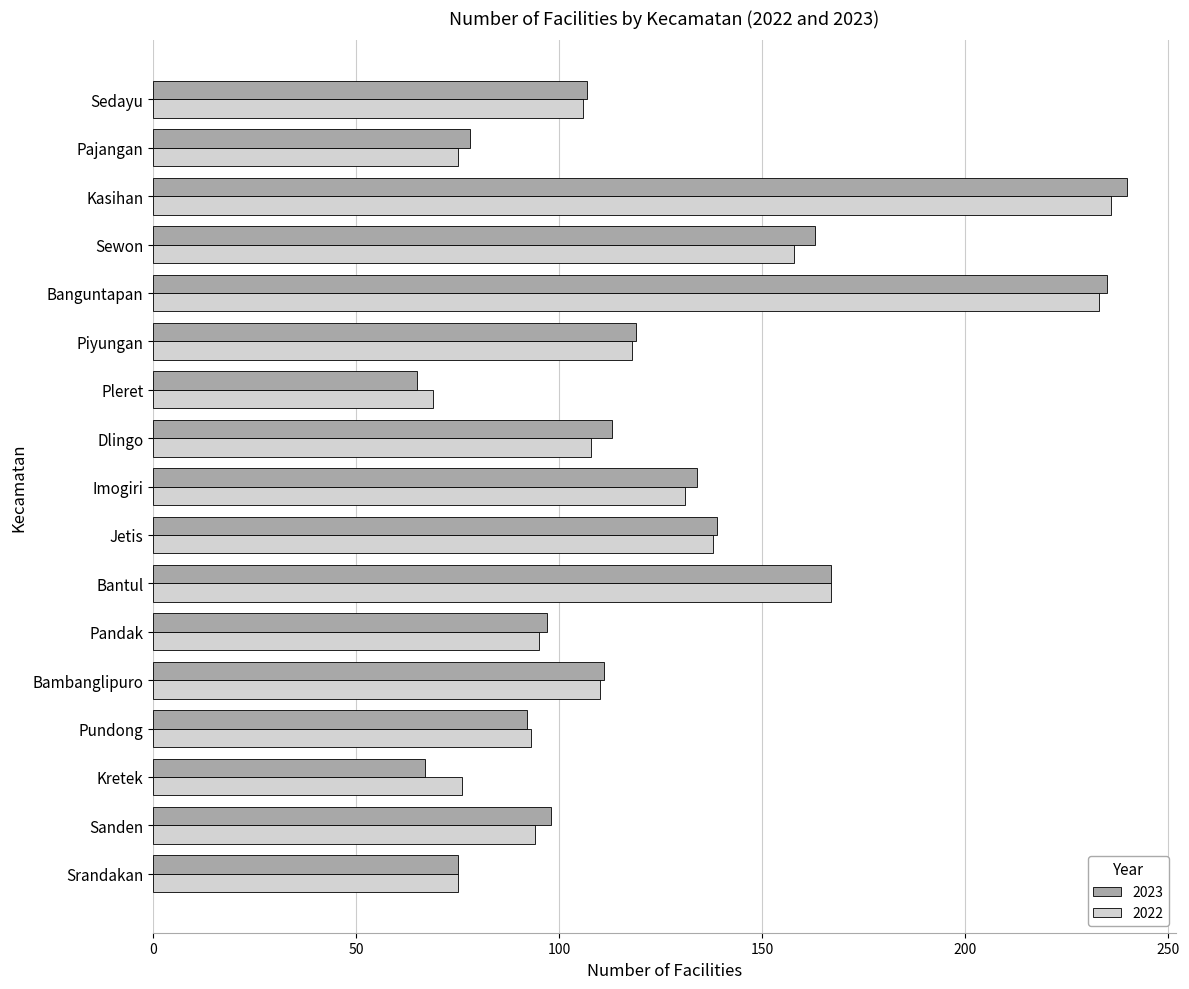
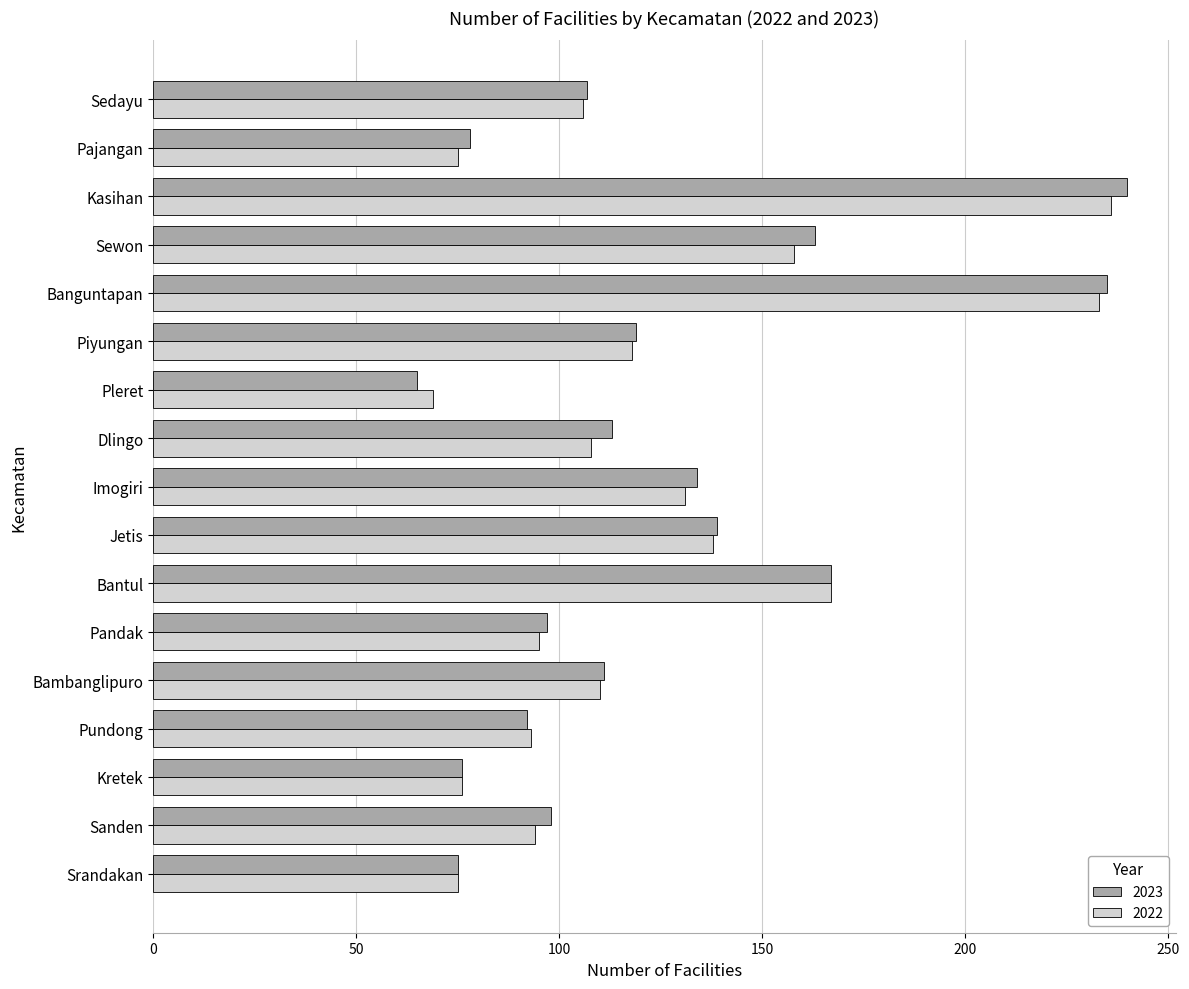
  {
    "2023": {
      "Sedayu": 107,
      "Pajangan": 78,
      "Kasihan": 240,
      "Sewon": 163,
      "Banguntapan": 235,
      "Piyungan": 119,
      "Pleret": 65,
      "Dlingo": 113,
      "Imogiri": 134,
      "Jetis": 139,
      "Bantul": 167,
      "Pandak": 97,
      "Bambanglipuro": 111,
      "Pundong": 92,
-     "Kretek": 67,
+     "Kretek": 76,
      "Sanden": 98,
      "Srandakan": 75
    },
    "2022": {
      "Sedayu": 106,
      "Pajangan": 75,
      "Kasihan": 236,
      "Sewon": 158,
      "Banguntapan": 233,
      "Piyungan": 118,
      "Pleret": 69,
      "Dlingo": 108,
      "Imogiri": 131,
      "Jetis": 138,
      "Bantul": 167,
      "Pandak": 95,
      "Bambanglipuro": 110,
      "Pundong": 93,
      "Kretek": 76,
      "Sanden": 94,
      "Srandakan": 75
    }
  }
